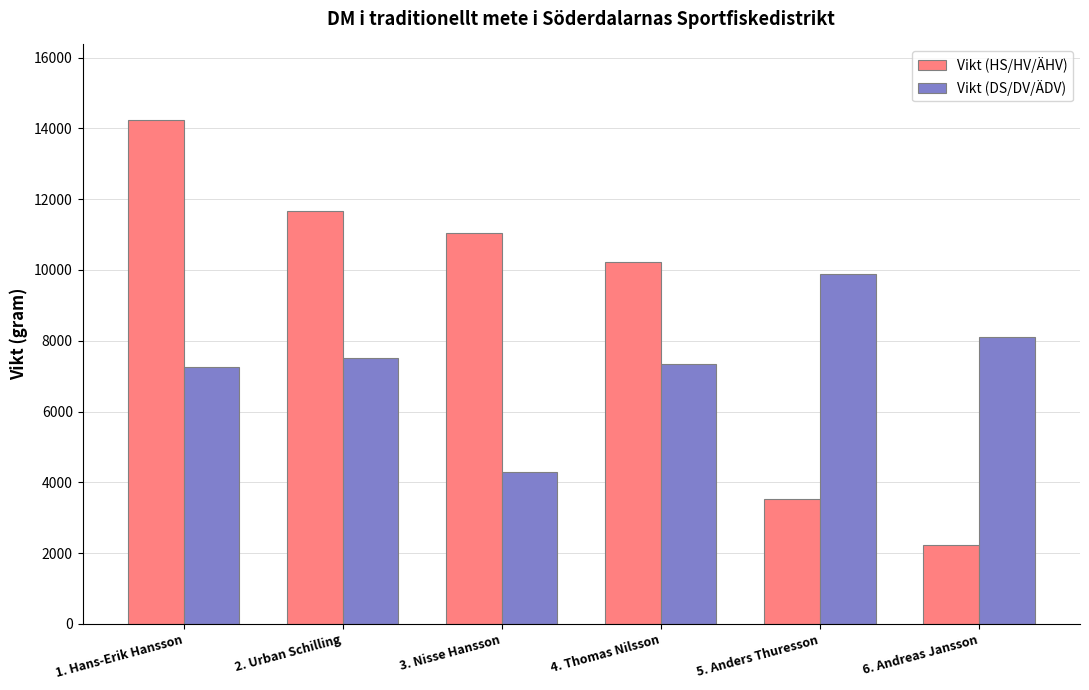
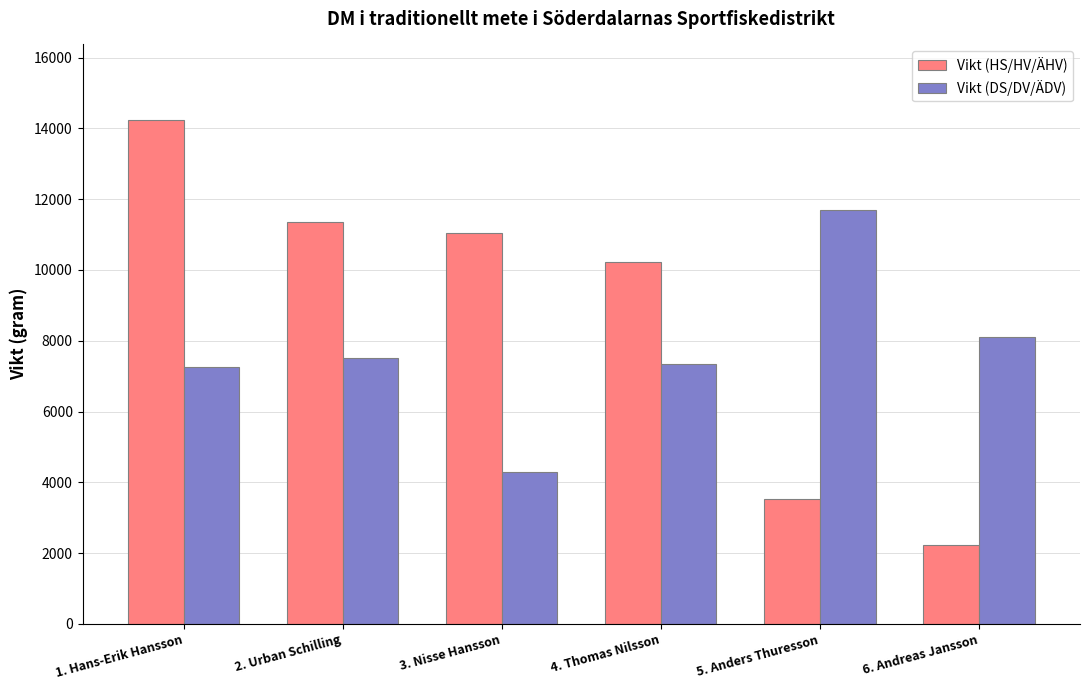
  {
    "Vikt (HS/HV/ÄHV)": {
      "1. Hans-Erik Hansson": 14200,
-     "2. Urban Schilling": 11700,
+     "2. Urban Schilling": 11400,
      "3. Nisse Hansson": 11000,
      "4. Thomas Nilsson": 10200,
      "5. Anders Thuresson": 3500,
      "6. Andreas Jansson": 2200
    },
    "Vikt (DS/DV/ÄDV)": {
      "1. Hans-Erik Hansson": 7300,
      "2. Urban Schilling": 7500,
      "3. Nisse Hansson": 4300,
      "4. Thomas Nilsson": 7300,
-     "5. Anders Thuresson": 9900,
+     "5. Anders Thuresson": 11700,
      "6. Andreas Jansson": 8100
    }
  }
